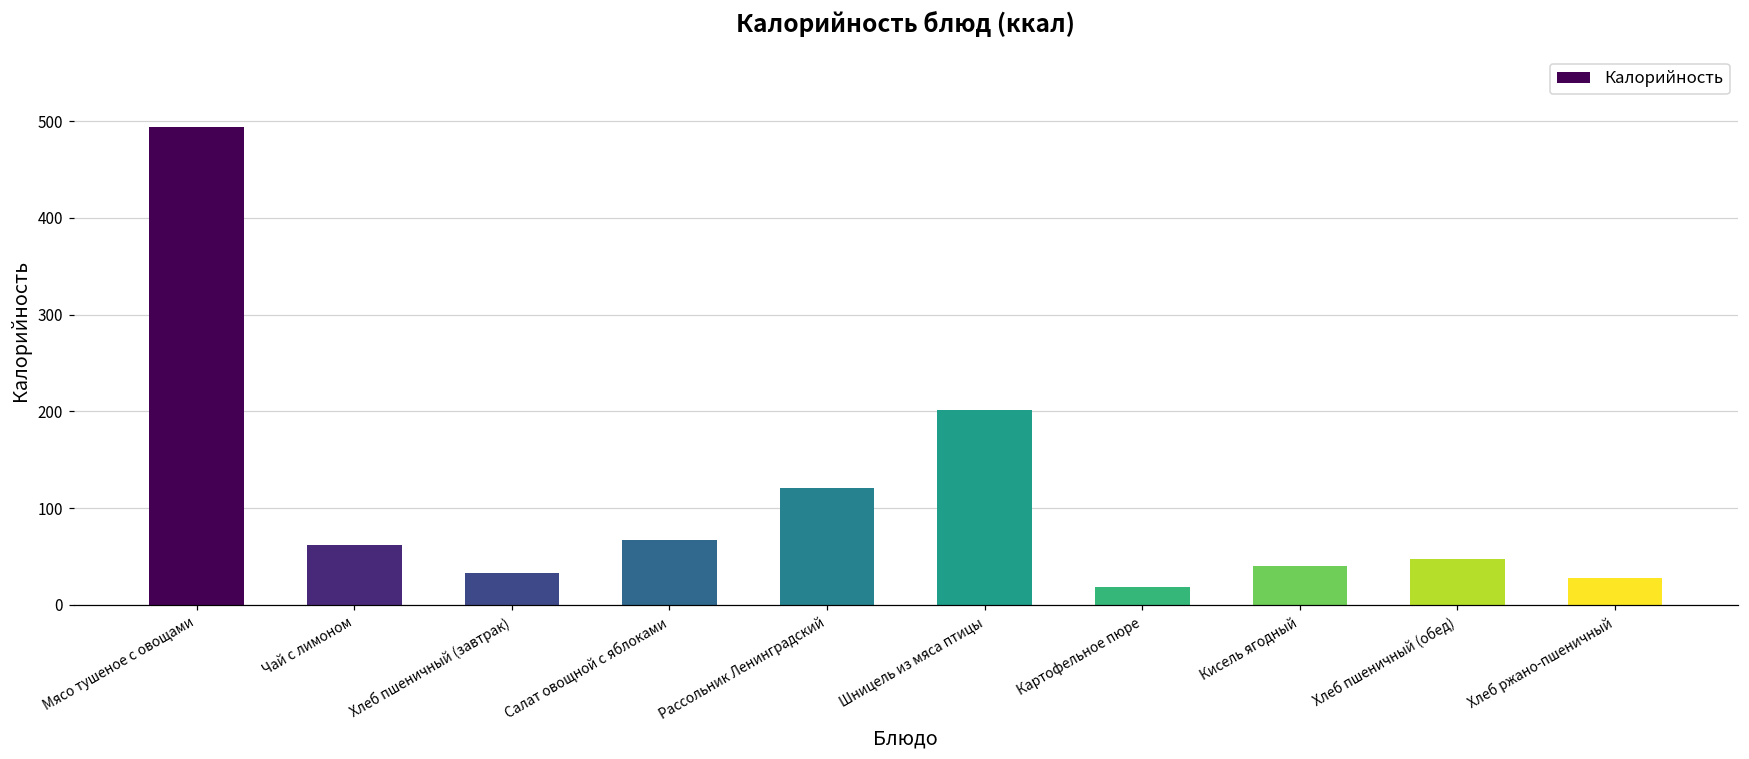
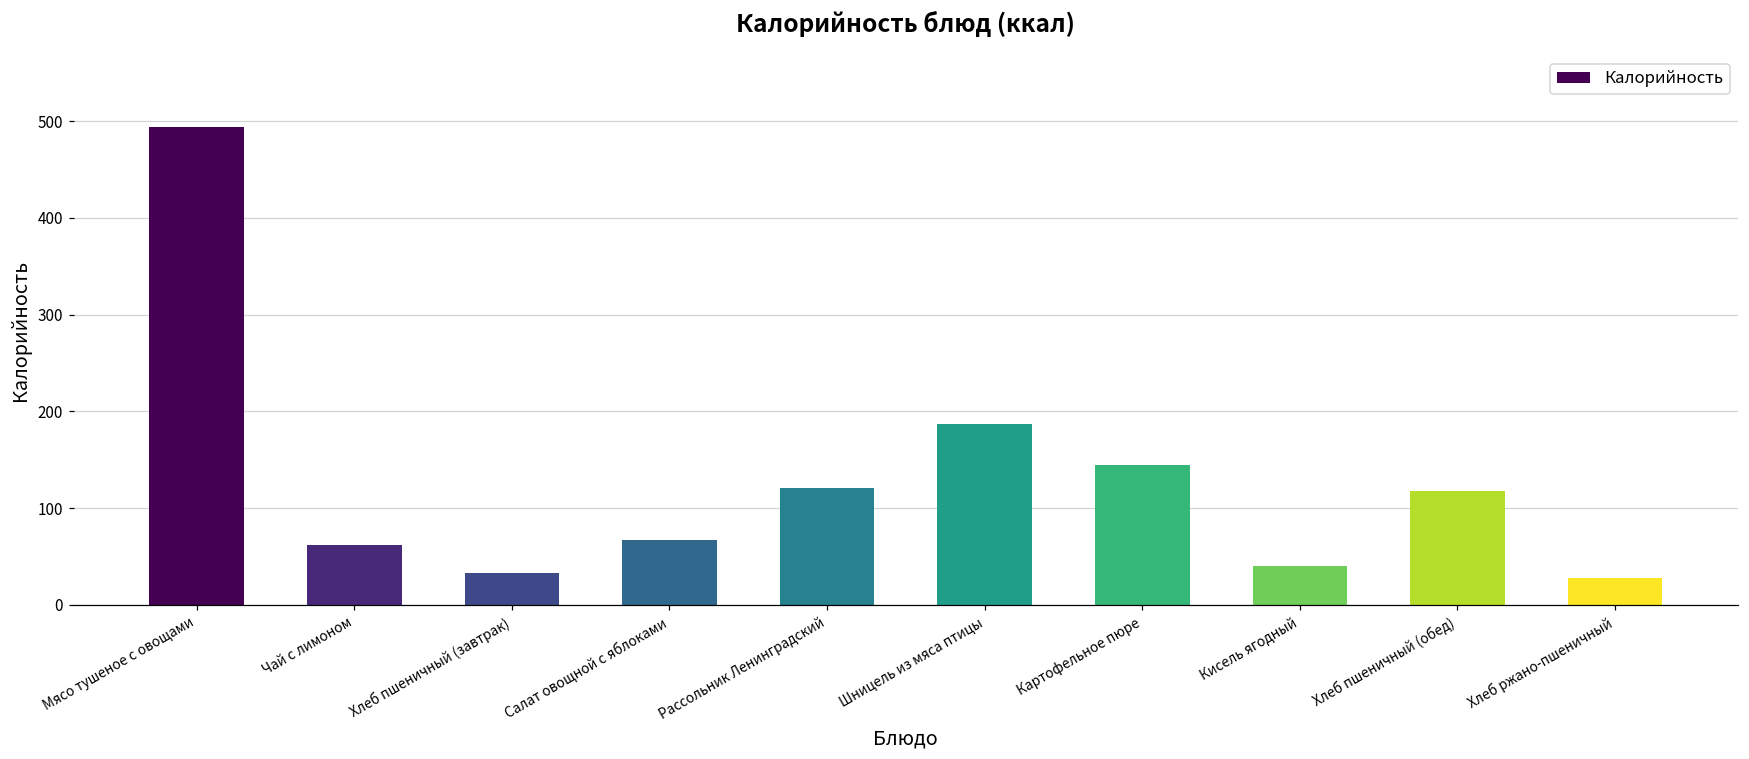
  {
    "Мясо тушеное с овощами": 490,
    "Чай с лимоном": 60,
    "Хлеб пшеничный (завтрак)": 30,
    "Салат овощной с яблоками": 70,
    "Рассольник Ленинградский": 120,
-   "Шницель из мяса птицы": 200,
-   "Картофельное пюре": 20,
+   "Шницель из мяса птицы": 190,
+   "Картофельное пюре": 150,
    "Кисель ягодный": 40,
-   "Хлеб пшеничный (обед)": 50,
+   "Хлеб пшеничный (обед)": 120,
    "Хлеб ржано-пшеничный": 30
  }
